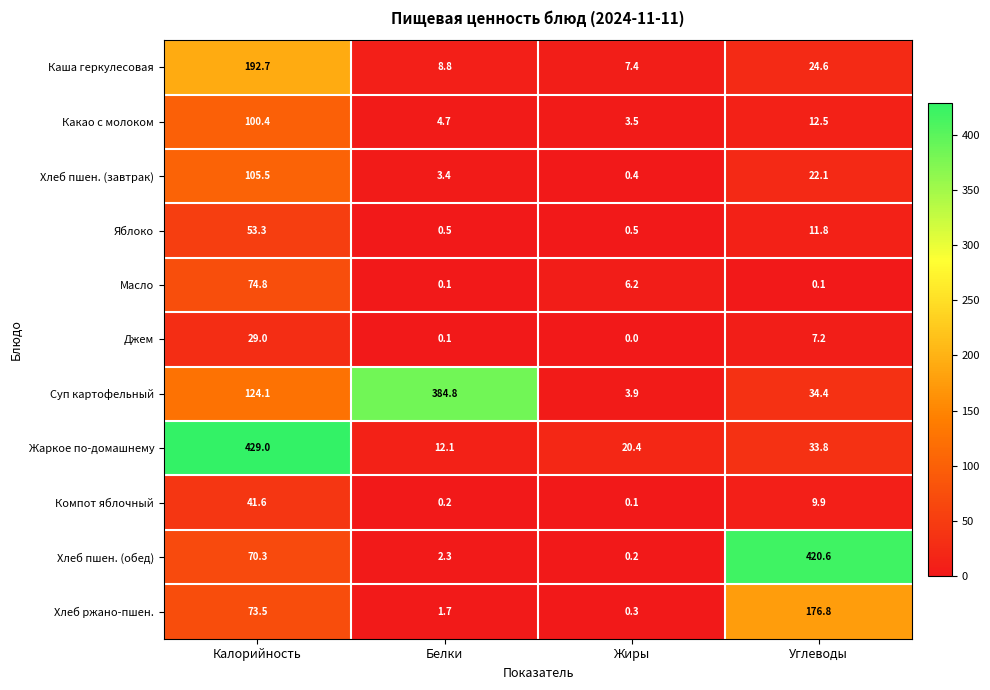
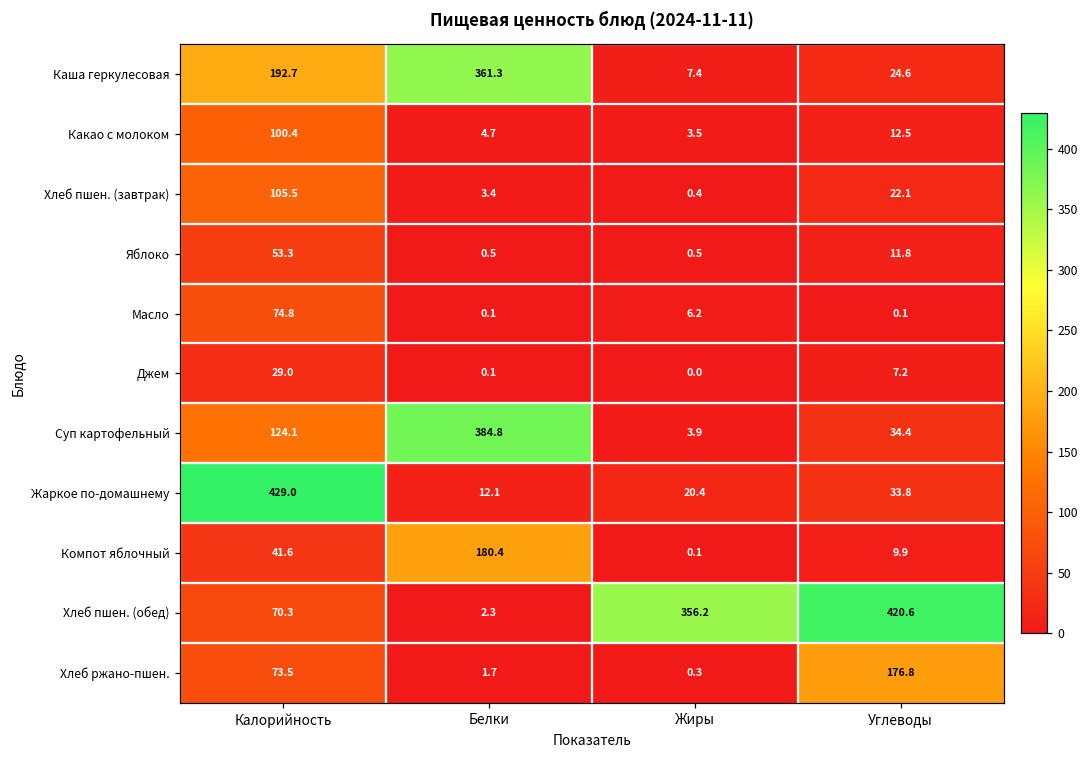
  {
    "Каша геркулесовая": {
      "Калорийность": 192.7,
-     "Белки": 8.8,
+     "Белки": 361.3,
      "Жиры": 7.4,
      "Углеводы": 24.6
    },
    "Какао с молоком": {
      "Калорийность": 100.4,
      "Белки": 4.7,
      "Жиры": 3.5,
      "Углеводы": 12.5
    },
    "Хлеб пшен. (завтрак)": {
      "Калорийность": 105.5,
      "Белки": 3.4,
      "Жиры": 0.4,
      "Углеводы": 22.1
    },
    "Яблоко": {
      "Калорийность": 53.3,
      "Белки": 0.5,
      "Жиры": 0.5,
      "Углеводы": 11.8
    },
    "Масло": {
      "Калорийность": 74.8,
      "Белки": 0.1,
      "Жиры": 6.2,
      "Углеводы": 0.1
    },
    "Джем": {
      "Калорийность": 29.0,
      "Белки": 0.1,
      "Жиры": 0.0,
      "Углеводы": 7.2
    },
    "Суп картофельный": {
      "Калорийность": 124.1,
      "Белки": 384.8,
      "Жиры": 3.9,
      "Углеводы": 34.4
    },
    "Жаркое по-домашнему": {
      "Калорийность": 429.0,
      "Белки": 12.1,
      "Жиры": 20.4,
      "Углеводы": 33.8
    },
    "Компот яблочный": {
      "Калорийность": 41.6,
-     "Белки": 0.2,
+     "Белки": 180.4,
      "Жиры": 0.1,
      "Углеводы": 9.9
    },
    "Хлеб пшен. (обед)": {
      "Калорийность": 70.3,
      "Белки": 2.3,
-     "Жиры": 0.2,
+     "Жиры": 356.2,
      "Углеводы": 420.6
    },
    "Хлеб ржано-пшен.": {
      "Калорийность": 73.5,
      "Белки": 1.7,
      "Жиры": 0.3,
      "Углеводы": 176.8
    }
  }
